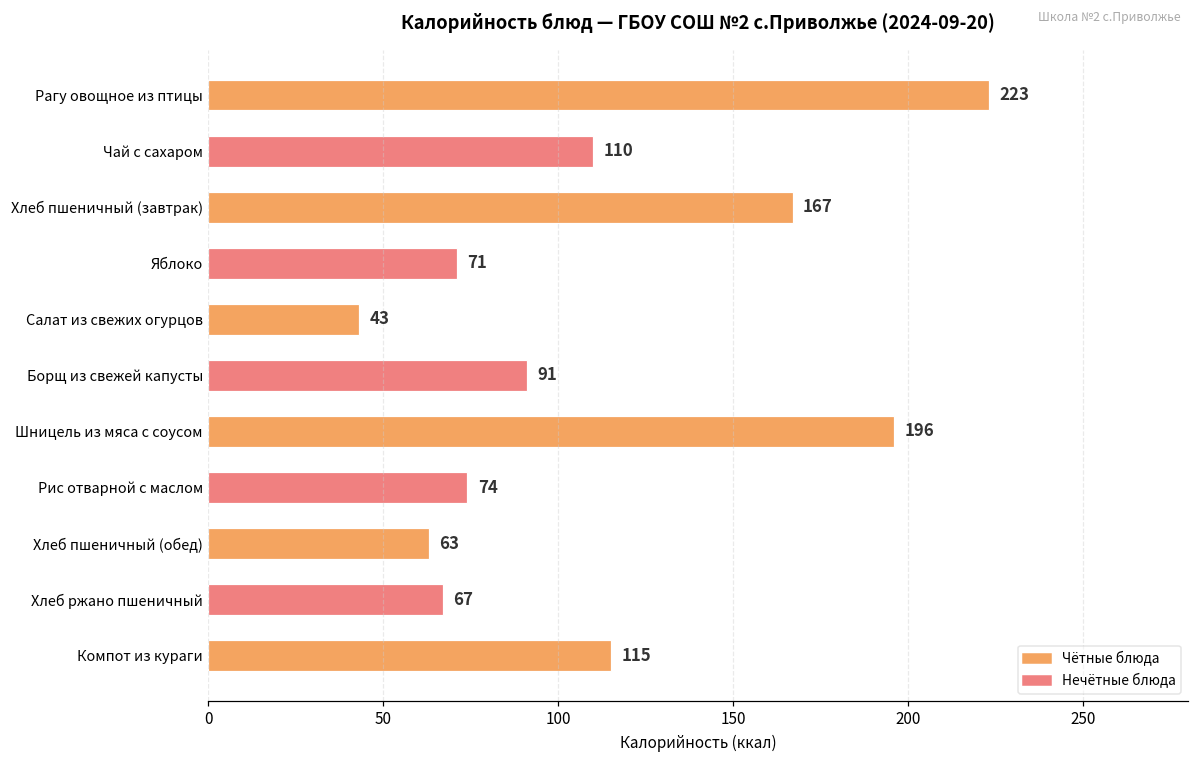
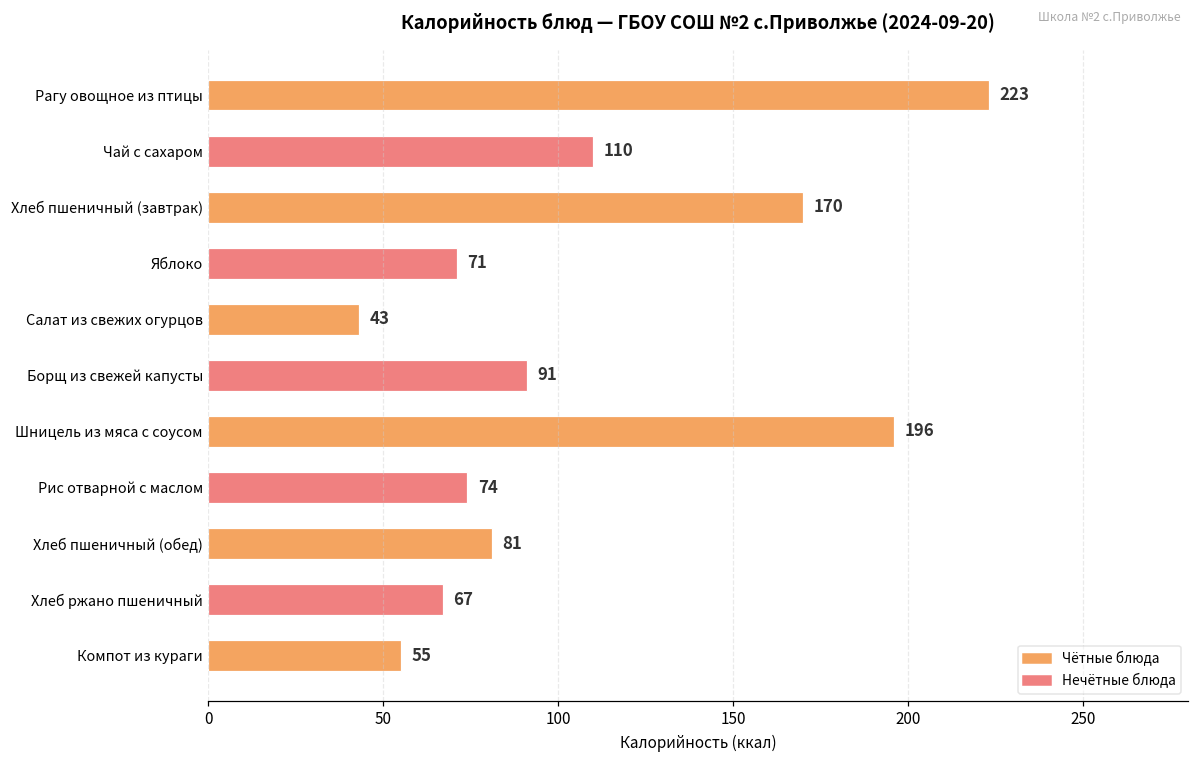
  {
    "Рагу овощное из птицы": 223,
    "Чай с сахаром": 110,
-   "Хлеб пшеничный (завтрак)": 167,
+   "Хлеб пшеничный (завтрак)": 170,
    "Яблоко": 71,
    "Салат из свежих огурцов": 43,
    "Борщ из свежей капусты": 91,
    "Шницель из мяса с соусом": 196,
    "Рис отварной с маслом": 74,
-   "Хлеб пшеничный (обед)": 63,
+   "Хлеб пшеничный (обед)": 81,
    "Хлеб ржано пшеничный": 67,
-   "Компот из кураги": 115
+   "Компот из кураги": 55
  }
